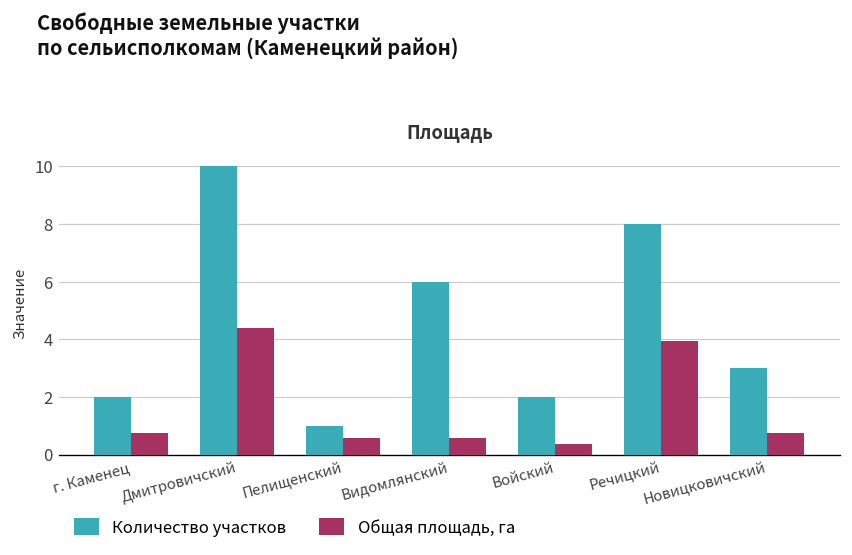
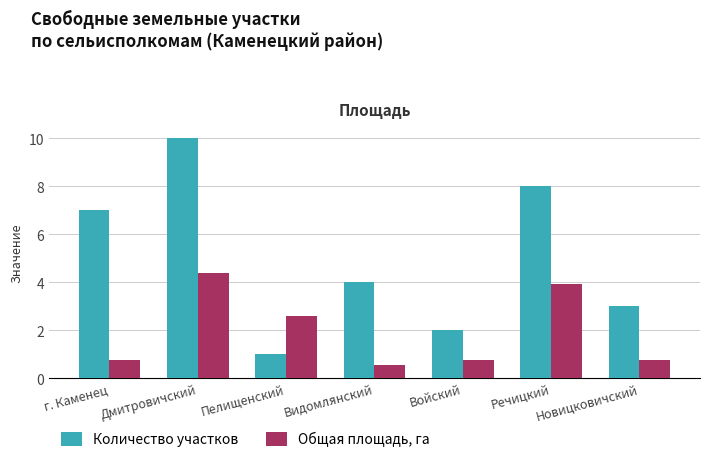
  {
    "Количество участков": {
-     "г. Каменец": 2,
+     "г. Каменец": 7,
      "Дмитровичский": 10,
      "Пелищенский": 1,
-     "Видомлянский": 6,
+     "Видомлянский": 4,
      "Войский": 2,
      "Речицкий": 8,
      "Новицковичский": 3
    },
    "Общая площадь, га": {
      "г. Каменец": 0.8,
      "Дмитровичский": 4.4,
-     "Пелищенский": 0.6,
+     "Пелищенский": 2.6,
      "Видомлянский": 0.6,
-     "Войский": 0.4,
+     "Войский": 0.8,
      "Речицкий": 3.9,
      "Новицковичский": 0.8
    }
  }
